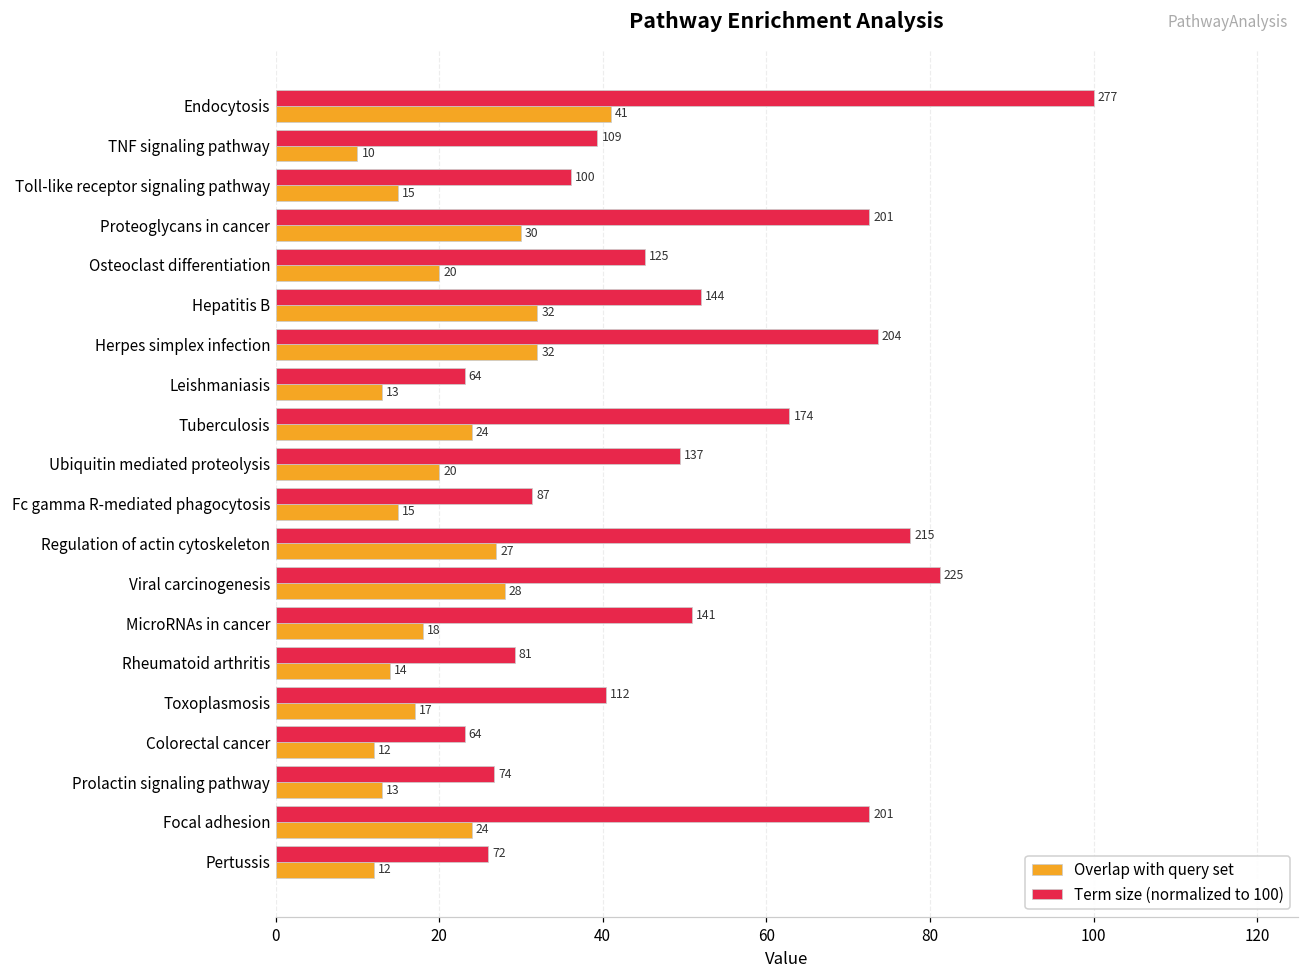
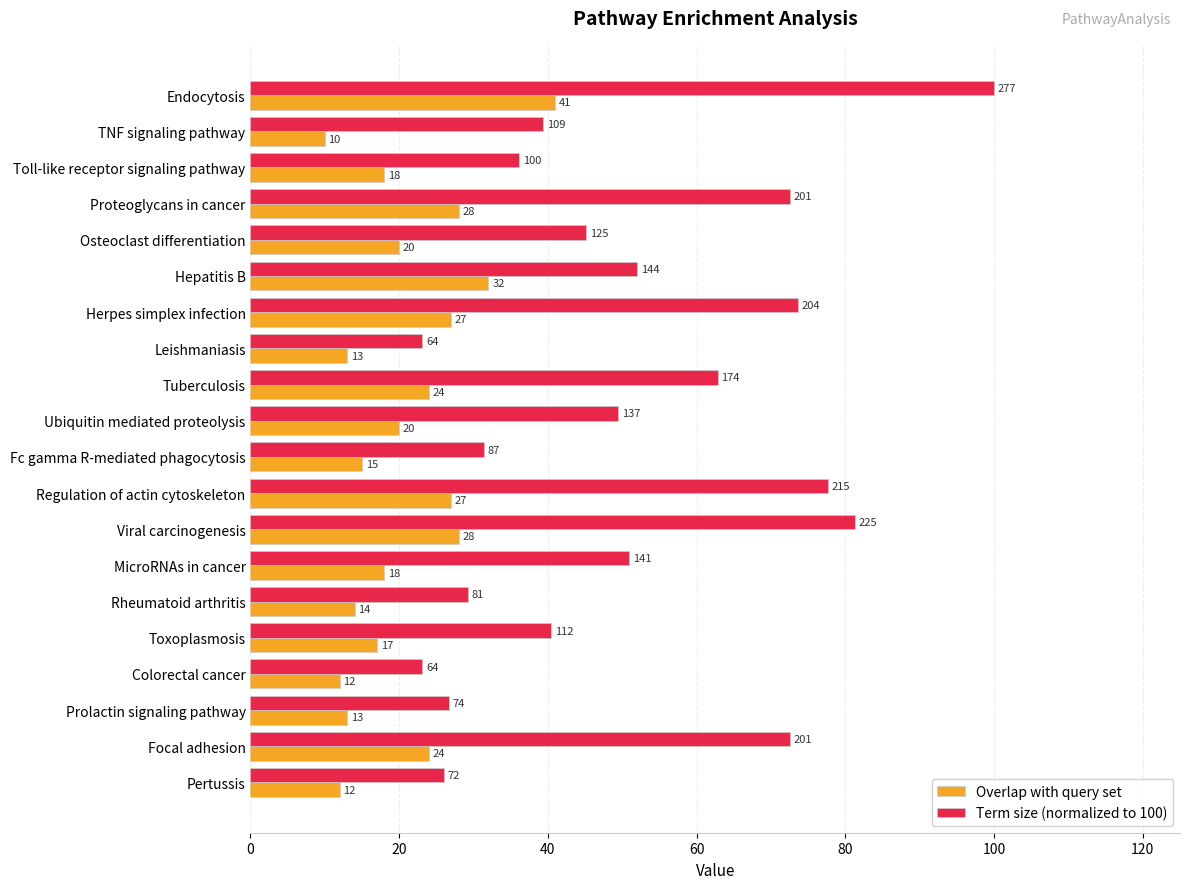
  {
    "Overlap with query set": {
      "Endocytosis": 41,
      "TNF signaling pathway": 10,
-     "Toll-like receptor signaling pathway": 15,
-     "Proteoglycans in cancer": 30,
+     "Toll-like receptor signaling pathway": 18,
+     "Proteoglycans in cancer": 28,
      "Osteoclast differentiation": 20,
      "Hepatitis B": 32,
-     "Herpes simplex infection": 32,
+     "Herpes simplex infection": 27,
      "Leishmaniasis": 13,
      "Tuberculosis": 24,
      "Ubiquitin mediated proteolysis": 20,
      "Fc gamma R-mediated phagocytosis": 15,
      "Regulation of actin cytoskeleton": 27,
      "Viral carcinogenesis": 28,
      "MicroRNAs in cancer": 18,
      "Rheumatoid arthritis": 14,
      "Toxoplasmosis": 17,
      "Colorectal cancer": 12,
      "Prolactin signaling pathway": 13,
      "Focal adhesion": 24,
      "Pertussis": 12
    }
  }
